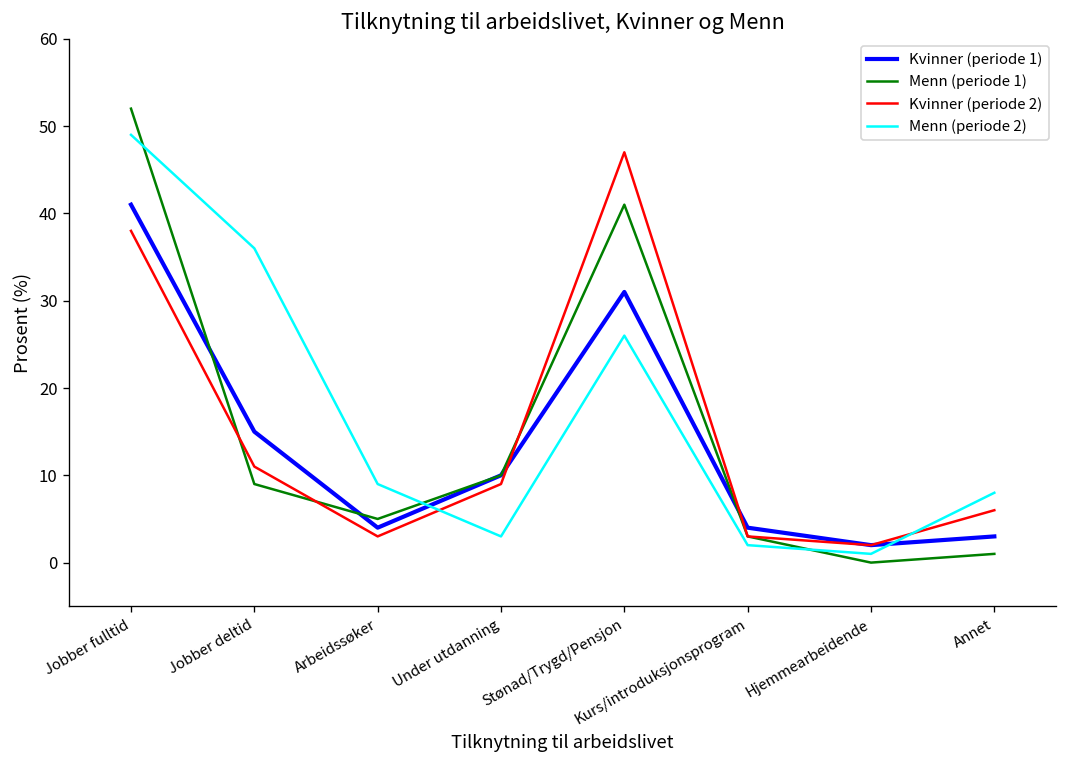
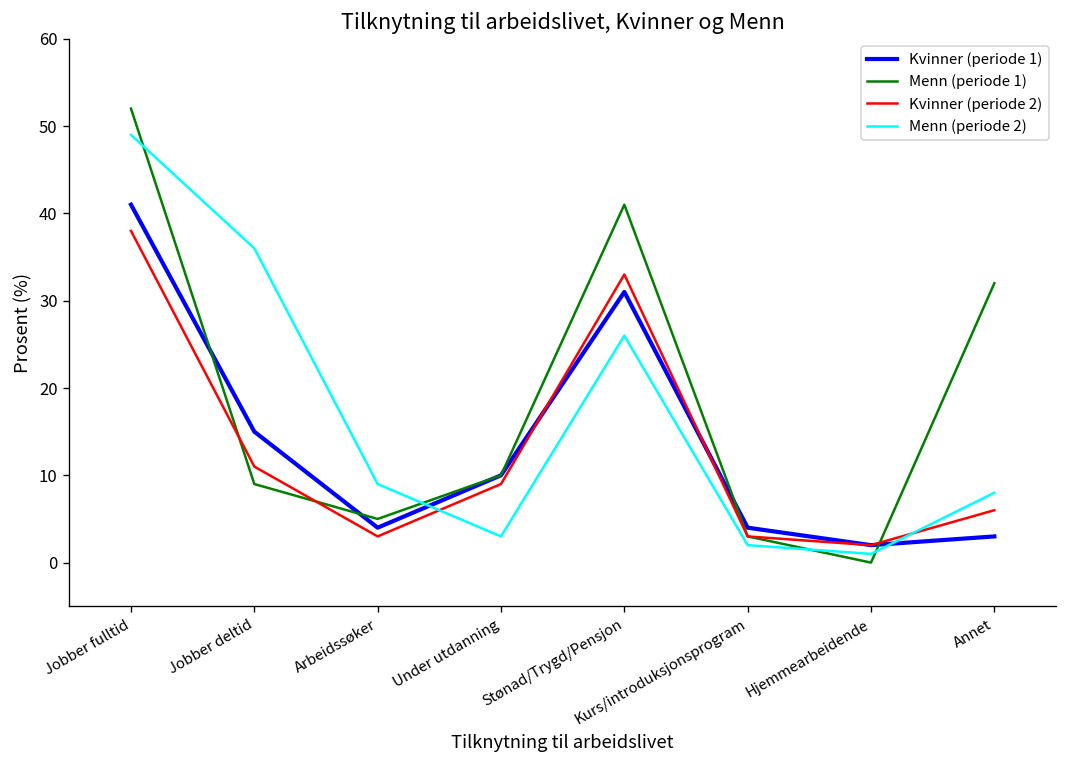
  {
    "Kvinner (periode 1)": {
      "Jobber fulltid": 41,
      "Jobber deltid": 15,
      "Arbeidssøker": 4,
      "Stønad/Trygd/Pensjon": 31,
      "Kurs/introduksjonsprogram": 4,
      "Annet": 3
    },
    "Menn (periode 1)": {
      "Jobber fulltid": 52,
      "Jobber deltid": 9,
      "Arbeidssøker": 5,
      "Stønad/Trygd/Pensjon": 41,
      "Hjemmearbeidende": 0,
-     "Annet": 1
+     "Annet": 32
    },
    "Kvinner (periode 2)": {
      "Jobber fulltid": 38,
      "Jobber deltid": 11,
      "Arbeidssøker": 3,
      "Under utdanning": 9,
-     "Stønad/Trygd/Pensjon": 47,
+     "Stønad/Trygd/Pensjon": 33,
      "Annet": 6
    },
    "Menn (periode 2)": {
      "Jobber fulltid": 49,
      "Jobber deltid": 36,
      "Arbeidssøker": 9,
      "Under utdanning": 3,
      "Stønad/Trygd/Pensjon": 26,
      "Kurs/introduksjonsprogram": 2,
      "Hjemmearbeidende": 1,
      "Annet": 8
    }
  }
